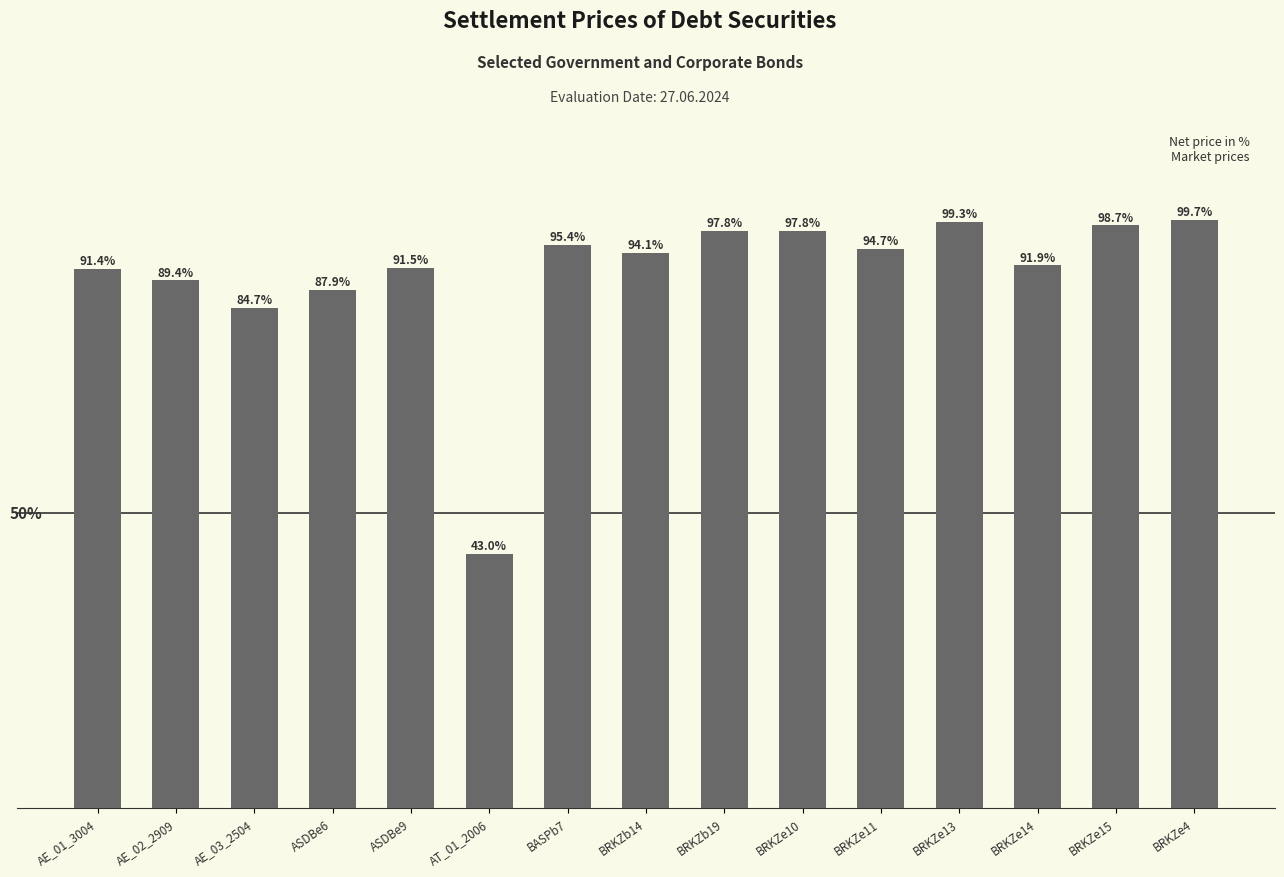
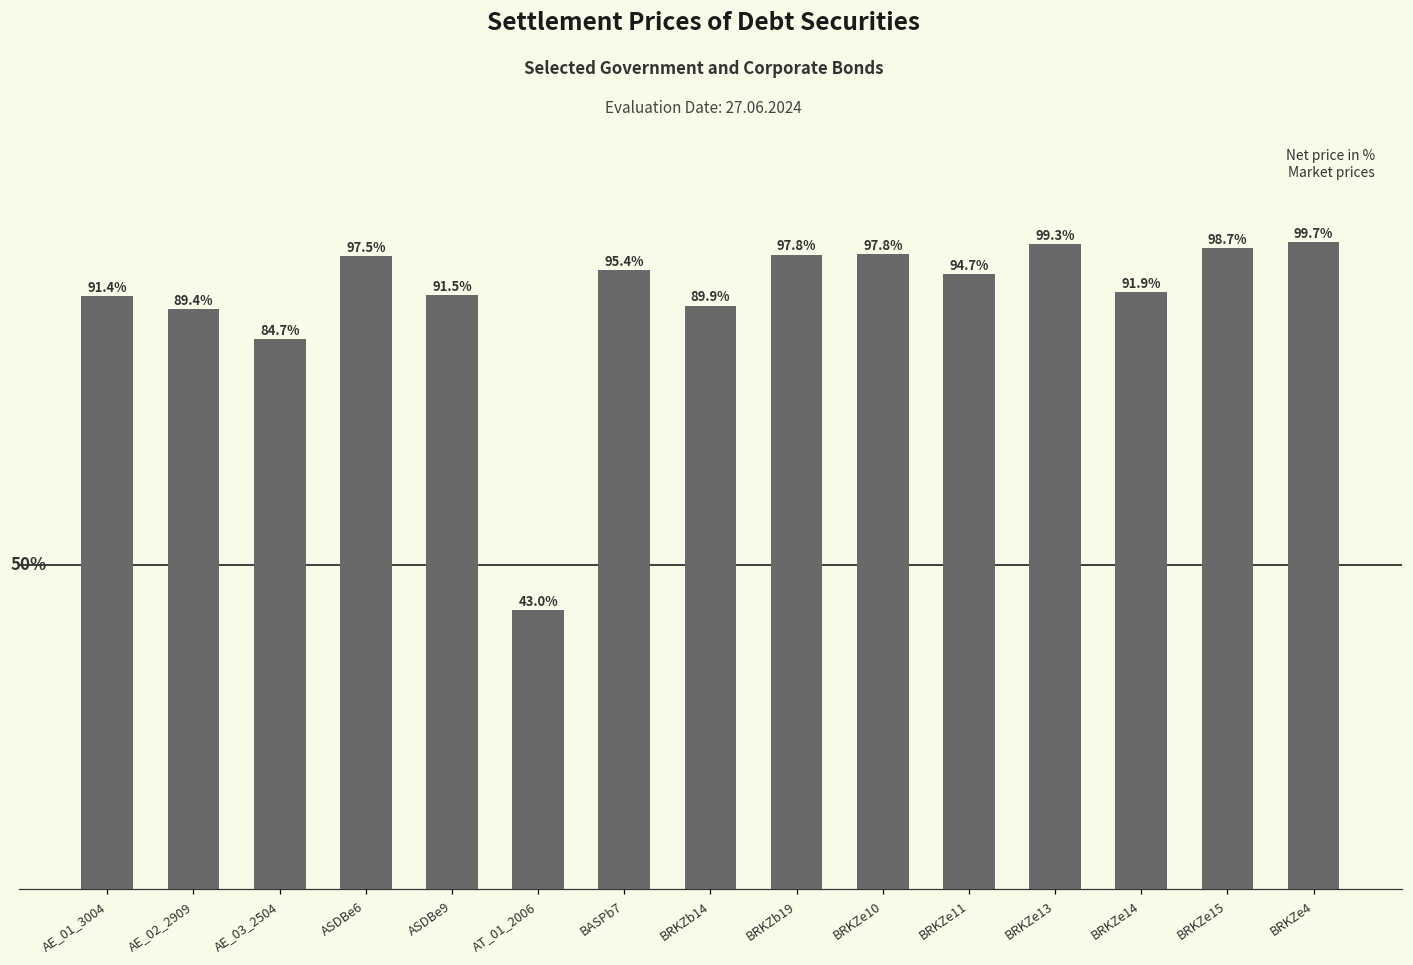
  {
    "AE_01_3004": "91.4%",
    "AE_02_2909": "89.4%",
    "AE_03_2504": "84.7%",
-   "ASDBe6": "87.9%",
+   "ASDBe6": "97.5%",
    "ASDBe9": "91.5%",
    "AT_01_2006": "43.0%",
    "BASPb7": "95.4%",
-   "BRKZb14": "94.1%",
+   "BRKZb14": "89.9%",
    "BRKZb19": "97.8%",
    "BRKZe10": "97.8%",
    "BRKZe11": "94.7%",
    "BRKZe13": "99.3%",
    "BRKZe14": "91.9%",
    "BRKZe15": "98.7%",
    "BRKZe4": "99.7%"
  }
